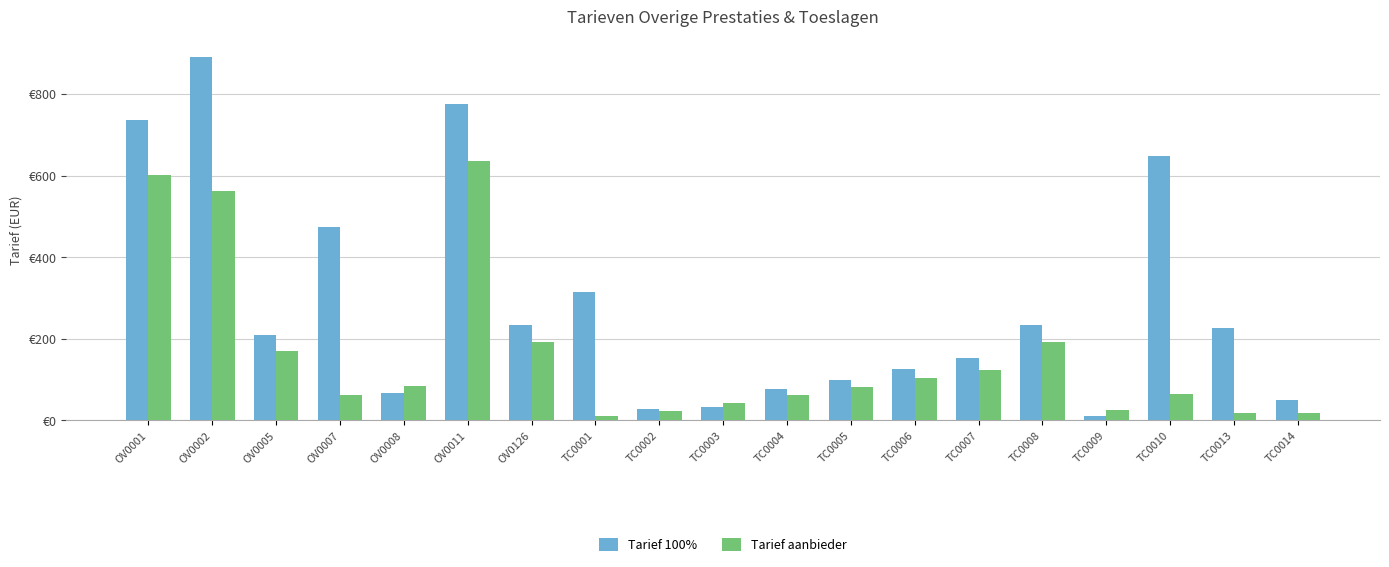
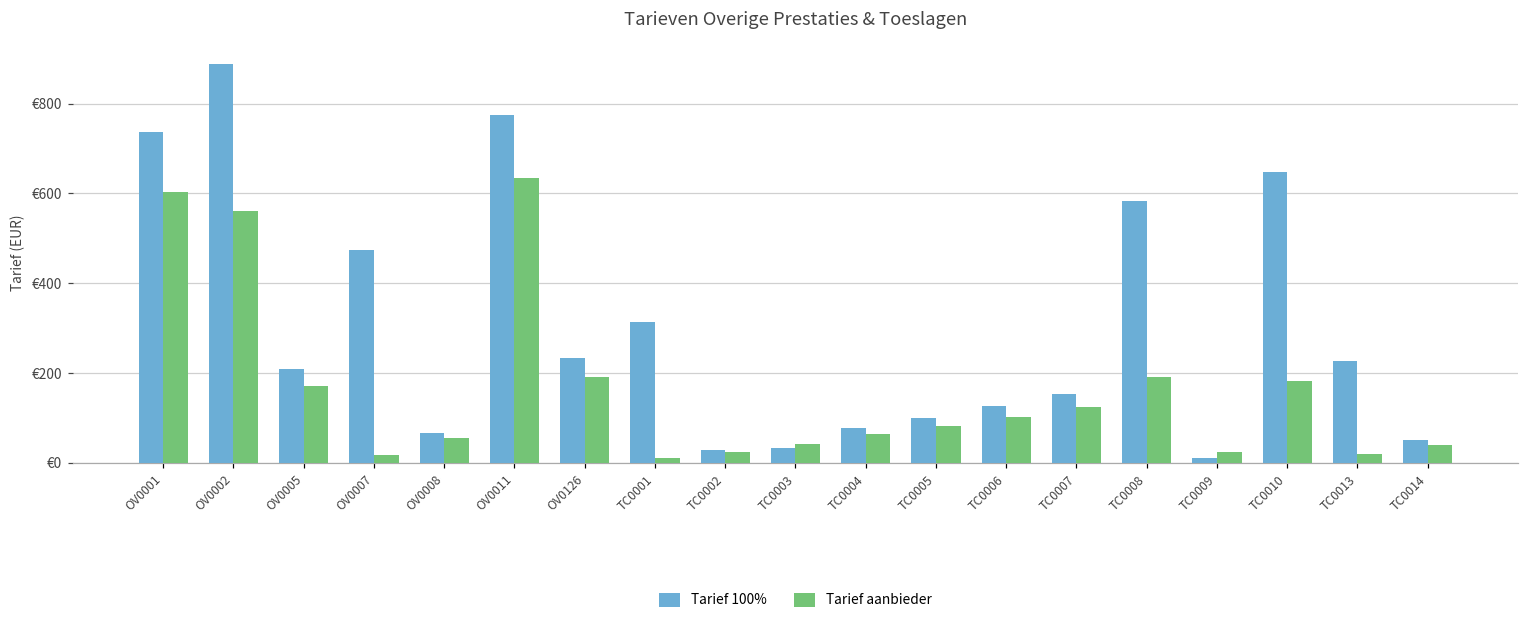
  {
    "Tarief 100%": {
      "OV0001": "€740",
      "OV0002": "€890",
      "OV0005": "€210",
      "OV0007": "€470",
      "OV0008": "€70",
      "OV0011": "€780",
      "OV0126": "€230",
      "TC0001": "€310",
      "TC0002": "€30",
      "TC0003": "€30",
      "TC0004": "€80",
      "TC0005": "€100",
      "TC0006": "€130",
      "TC0007": "€150",
-     "TC0008": "€230",
+     "TC0008": "€580",
      "TC0009": "€10",
      "TC0010": "€650",
      "TC0013": "€230",
      "TC0014": "€50"
    },
    "Tarief aanbieder": {
      "OV0001": "€600",
      "OV0002": "€560",
      "OV0005": "€170",
-     "OV0007": "€60",
-     "OV0008": "€80",
+     "OV0007": "€20",
+     "OV0008": "€60",
      "OV0011": "€630",
      "OV0126": "€190",
      "TC0001": "€10",
      "TC0002": "€20",
      "TC0003": "€40",
      "TC0004": "€60",
      "TC0005": "€80",
      "TC0006": "€100",
      "TC0007": "€120",
      "TC0008": "€190",
      "TC0009": "€30",
-     "TC0010": "€60",
+     "TC0010": "€180",
      "TC0013": "€20",
-     "TC0014": "€20"
+     "TC0014": "€40"
    }
  }
